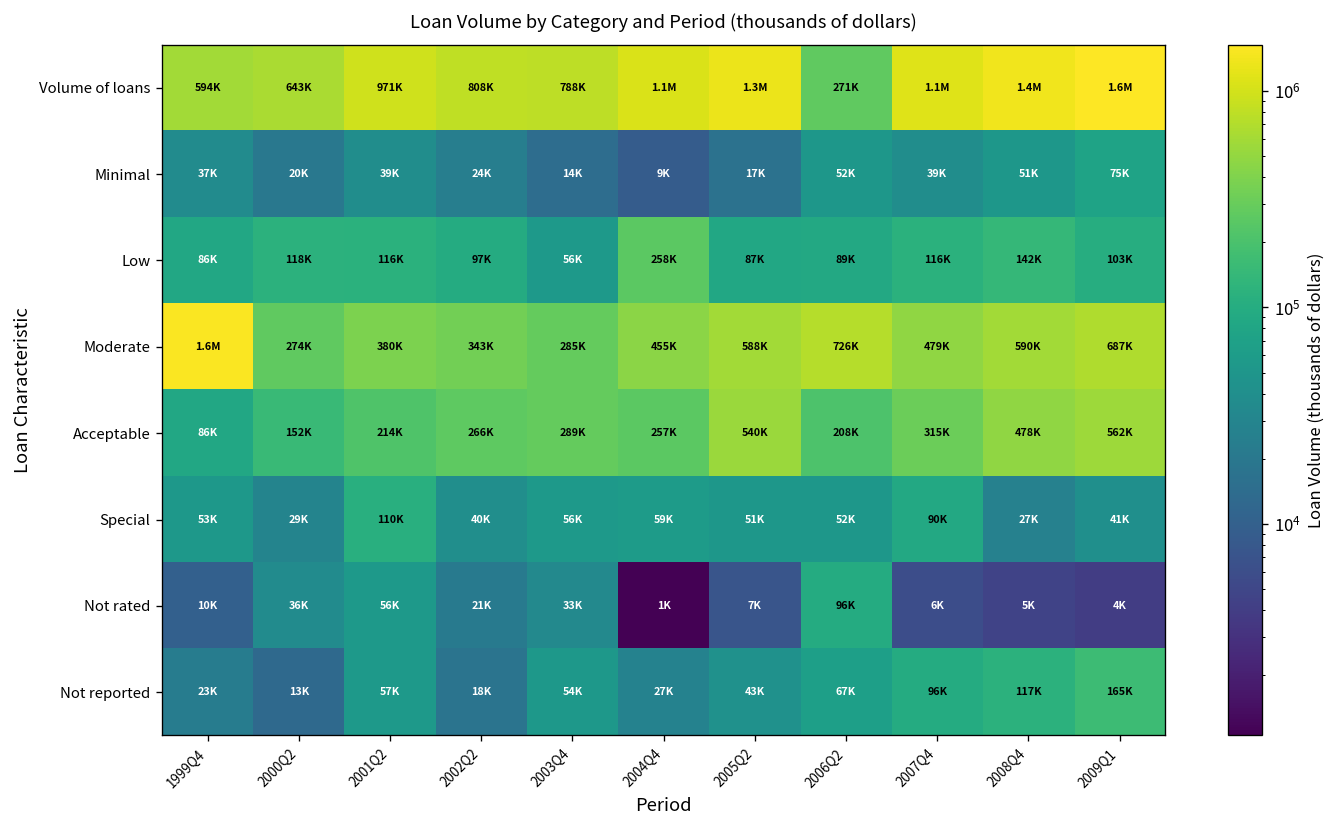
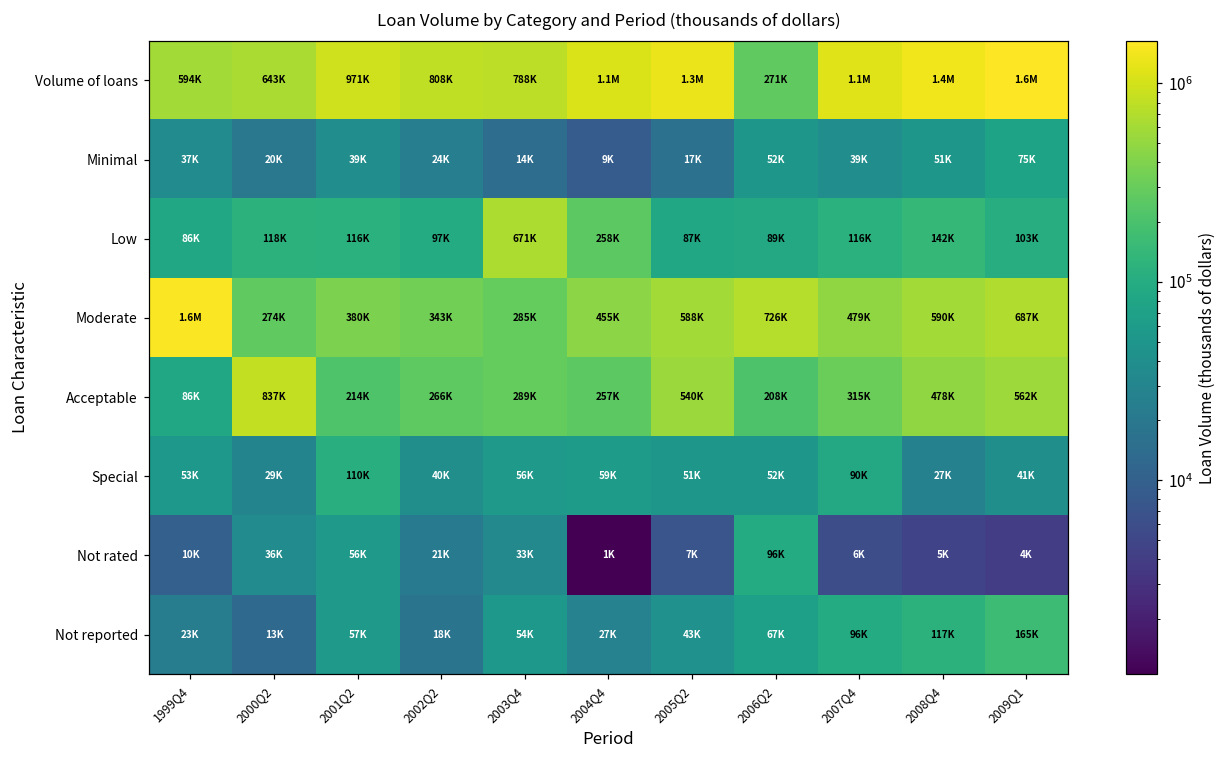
  {
    "Volume of loans": {
      "1999Q4": "594K",
      "2000Q2": "643K",
      "2001Q2": "971K",
      "2002Q2": "808K",
      "2003Q4": "788K",
      "2004Q4": "1.1M",
      "2005Q2": "1.3M",
      "2006Q2": "271K",
      "2007Q4": "1.1M",
      "2008Q4": "1.4M",
      "2009Q1": "1.6M"
    },
    "Minimal": {
      "1999Q4": "37K",
      "2000Q2": "20K",
      "2001Q2": "39K",
      "2002Q2": "24K",
      "2003Q4": "14K",
      "2004Q4": "9K",
      "2005Q2": "17K",
      "2006Q2": "52K",
      "2007Q4": "39K",
      "2008Q4": "51K",
      "2009Q1": "75K"
    },
    "Low": {
      "1999Q4": "86K",
      "2000Q2": "118K",
      "2001Q2": "116K",
      "2002Q2": "97K",
-     "2003Q4": "56K",
+     "2003Q4": "671K",
      "2004Q4": "258K",
      "2005Q2": "87K",
      "2006Q2": "89K",
      "2007Q4": "116K",
      "2008Q4": "142K",
      "2009Q1": "103K"
    },
    "Moderate": {
      "1999Q4": "1.6M",
      "2000Q2": "274K",
      "2001Q2": "380K",
      "2002Q2": "343K",
      "2003Q4": "285K",
      "2004Q4": "455K",
      "2005Q2": "588K",
      "2006Q2": "726K",
      "2007Q4": "479K",
      "2008Q4": "590K",
      "2009Q1": "687K"
    },
    "Acceptable": {
      "1999Q4": "86K",
-     "2000Q2": "152K",
+     "2000Q2": "837K",
      "2001Q2": "214K",
      "2002Q2": "266K",
      "2003Q4": "289K",
      "2004Q4": "257K",
      "2005Q2": "540K",
      "2006Q2": "208K",
      "2007Q4": "315K",
      "2008Q4": "478K",
      "2009Q1": "562K"
    },
    "Special": {
      "1999Q4": "53K",
      "2000Q2": "29K",
      "2001Q2": "110K",
      "2002Q2": "40K",
      "2003Q4": "56K",
      "2004Q4": "59K",
      "2005Q2": "51K",
      "2006Q2": "52K",
      "2007Q4": "90K",
      "2008Q4": "27K",
      "2009Q1": "41K"
    },
    "Not rated": {
      "1999Q4": "10K",
      "2000Q2": "36K",
      "2001Q2": "56K",
      "2002Q2": "21K",
      "2003Q4": "33K",
      "2004Q4": "1K",
      "2005Q2": "7K",
      "2006Q2": "96K",
      "2007Q4": "6K",
      "2008Q4": "5K",
      "2009Q1": "4K"
    },
    "Not reported": {
      "1999Q4": "23K",
      "2000Q2": "13K",
      "2001Q2": "57K",
      "2002Q2": "18K",
      "2003Q4": "54K",
      "2004Q4": "27K",
      "2005Q2": "43K",
      "2006Q2": "67K",
      "2007Q4": "96K",
      "2008Q4": "117K",
      "2009Q1": "165K"
    }
  }
